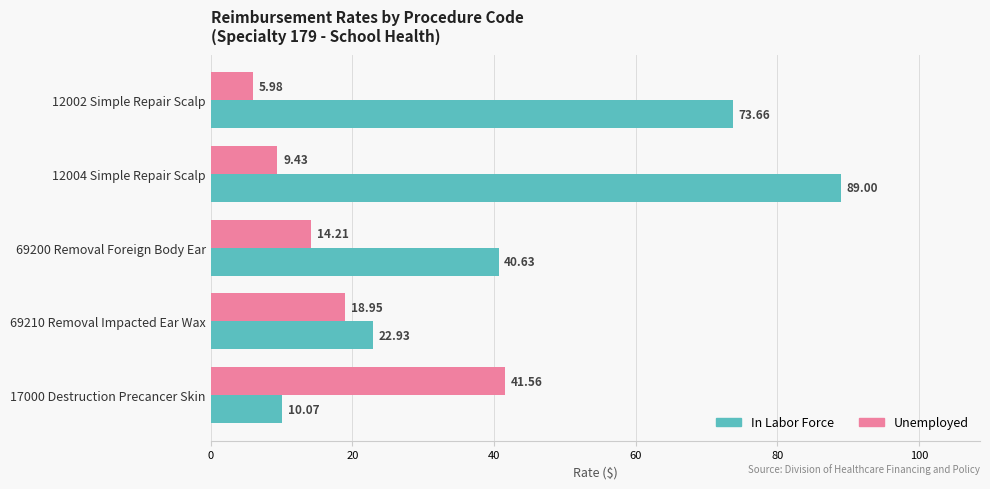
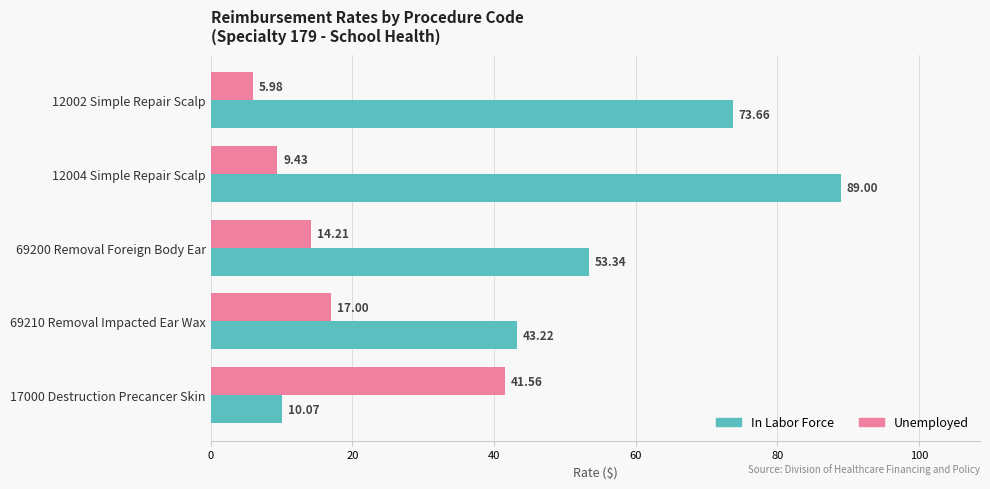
  {
    "In Labor Force": {
      "12002 Simple Repair Scalp": 73.66,
      "12004 Simple Repair Scalp": 89.00,
-     "69200 Removal Foreign Body Ear": 40.63,
-     "69210 Removal Impacted Ear Wax": 22.93,
+     "69200 Removal Foreign Body Ear": 53.34,
+     "69210 Removal Impacted Ear Wax": 43.22,
      "17000 Destruction Precancer Skin": 10.07
    },
    "Unemployed": {
      "12002 Simple Repair Scalp": 5.98,
      "12004 Simple Repair Scalp": 9.43,
      "69200 Removal Foreign Body Ear": 14.21,
-     "69210 Removal Impacted Ear Wax": 18.95,
+     "69210 Removal Impacted Ear Wax": 17.00,
      "17000 Destruction Precancer Skin": 41.56
    }
  }
